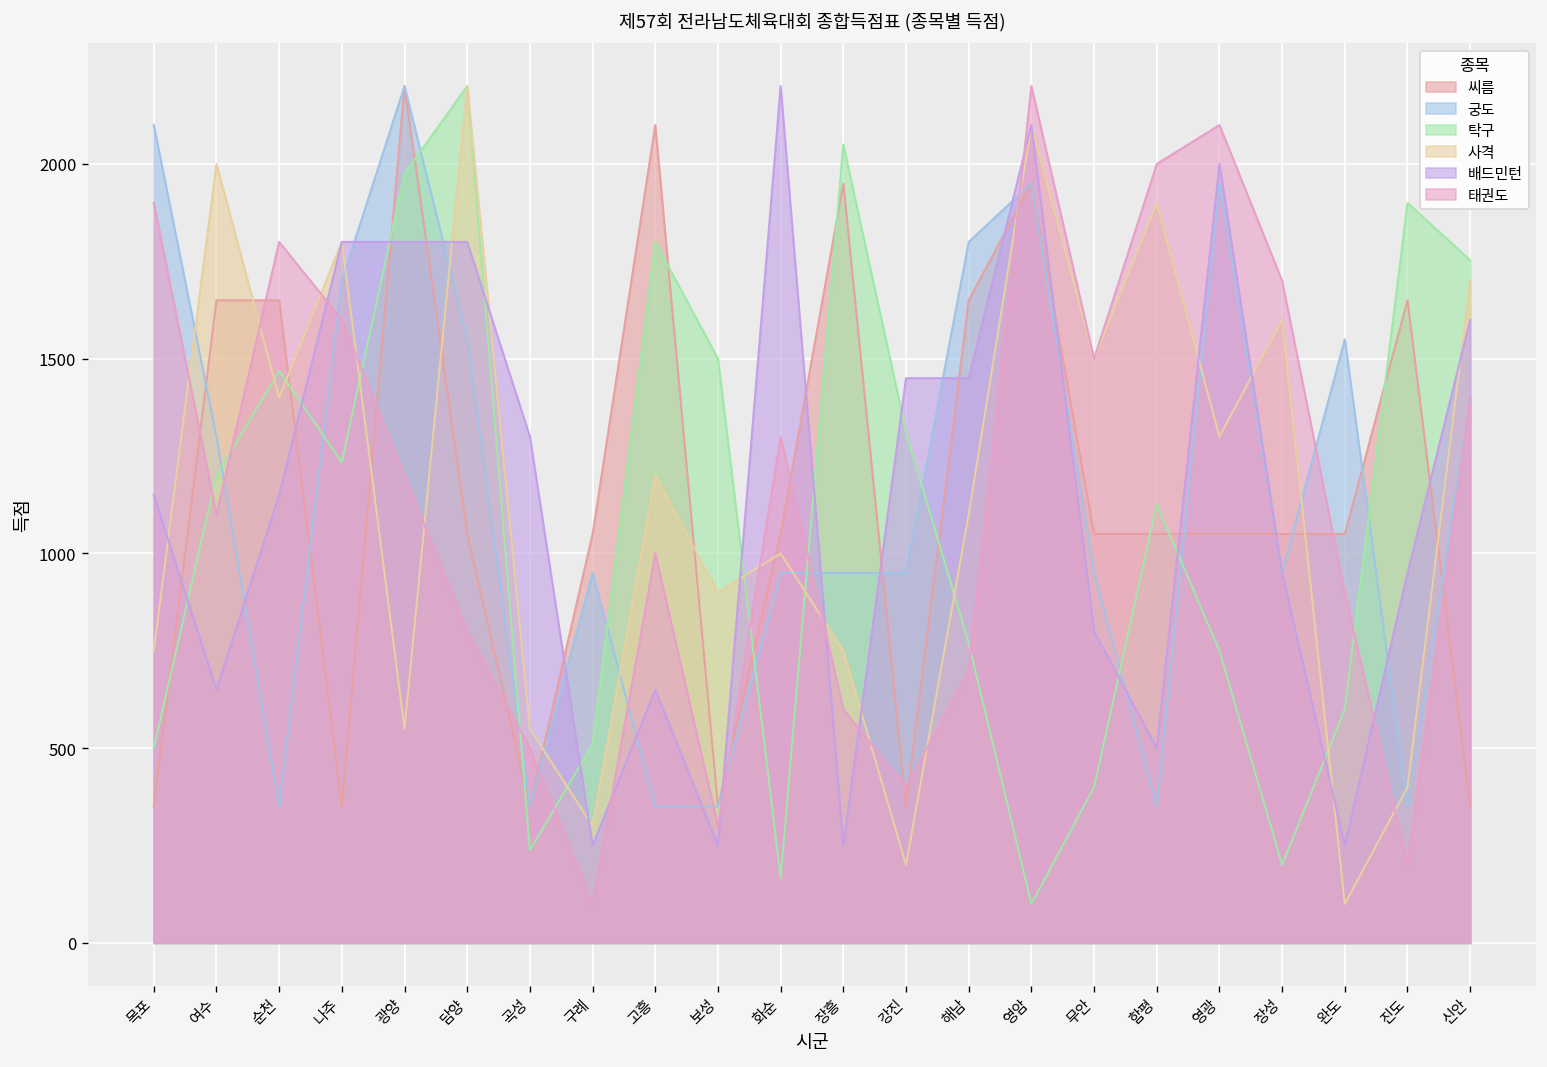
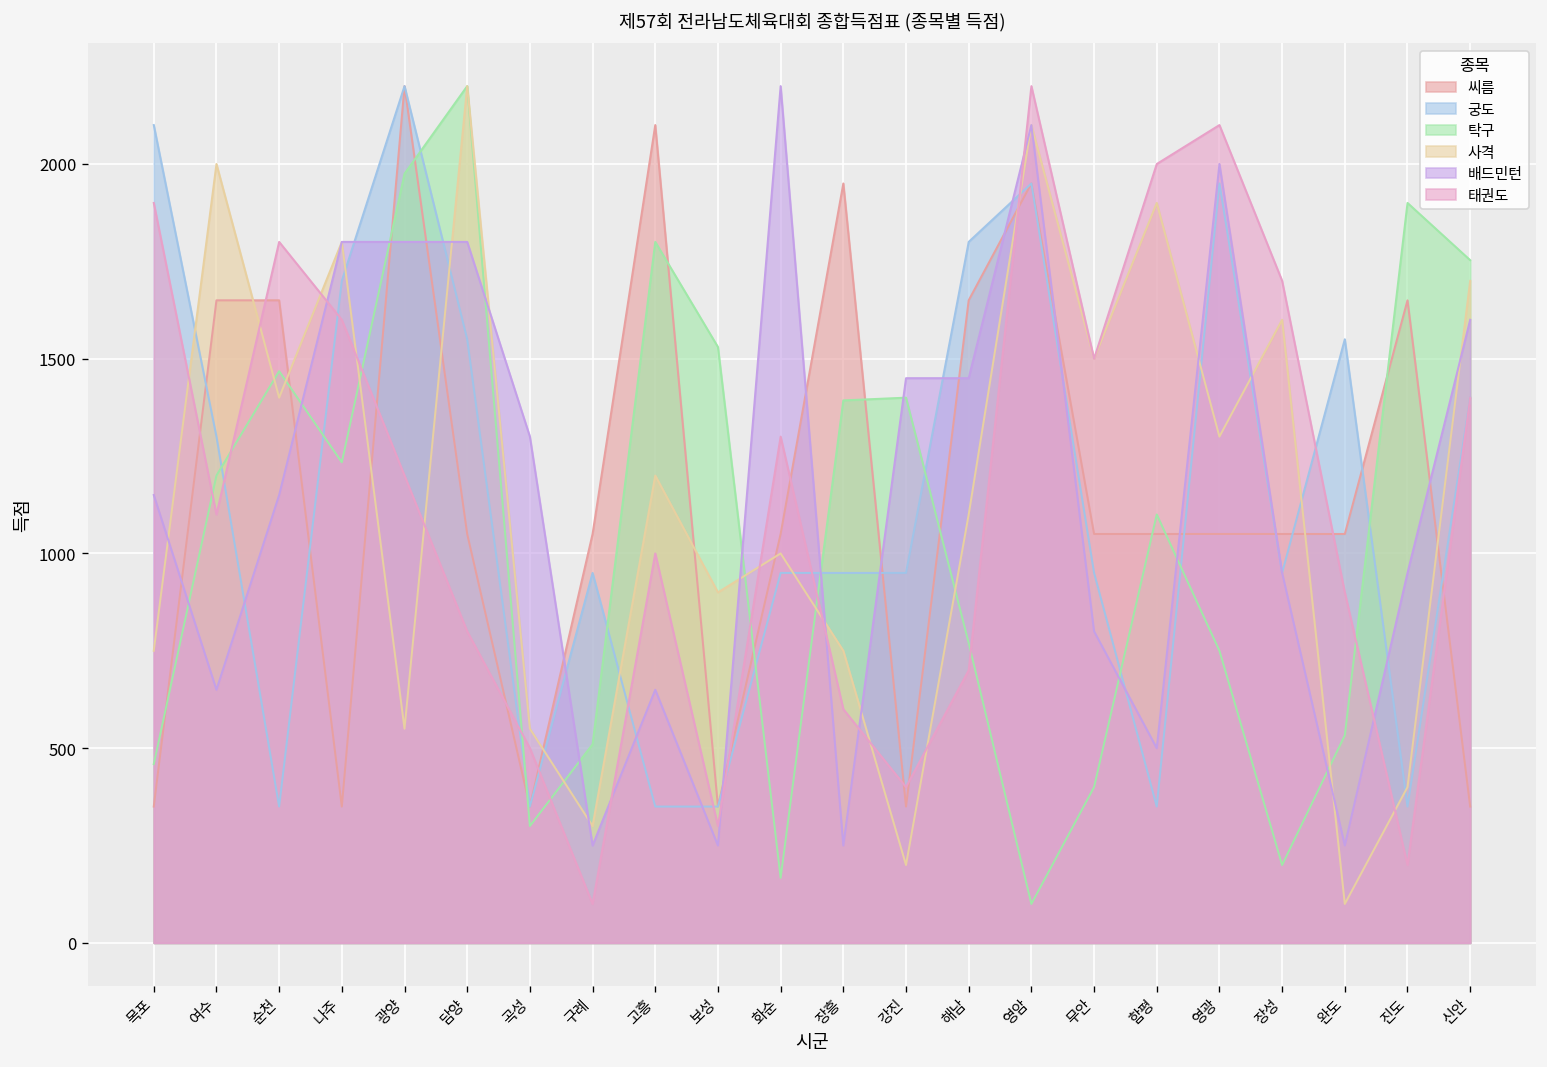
  {
    "탁구": {
-     "목포": 500,
+     "목포": 460,
      "여수": 1200,
      "순천": 1470,
      "나주": 1230,
      "광양": 1980,
-     "곡성": 240,
+     "곡성": 300,
      "구례": 510,
      "고흥": 1800,
-     "보성": 1500,
+     "보성": 1530,
      "화순": 170,
-     "장흥": 2050,
-     "강진": 1310,
+     "장흥": 1390,
+     "강진": 1400,
      "해남": 770,
      "영암": 100,
      "무안": 400,
-     "함평": 1130,
+     "함평": 1100,
      "영광": 750,
      "장성": 200,
-     "완도": 600,
+     "완도": 530,
      "진도": 1900,
      "신안": 1750
    }
  }
